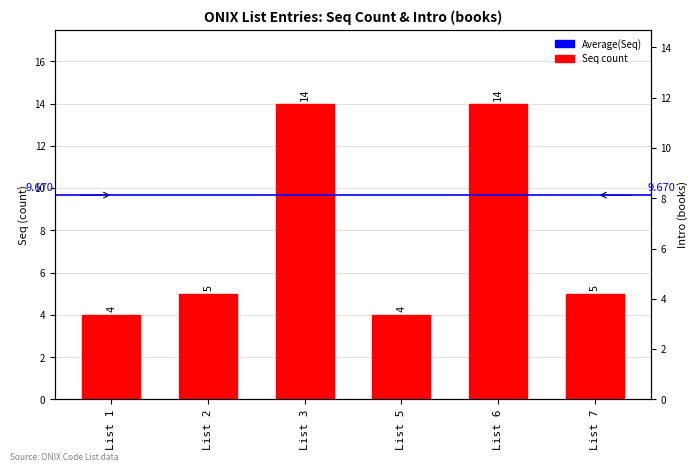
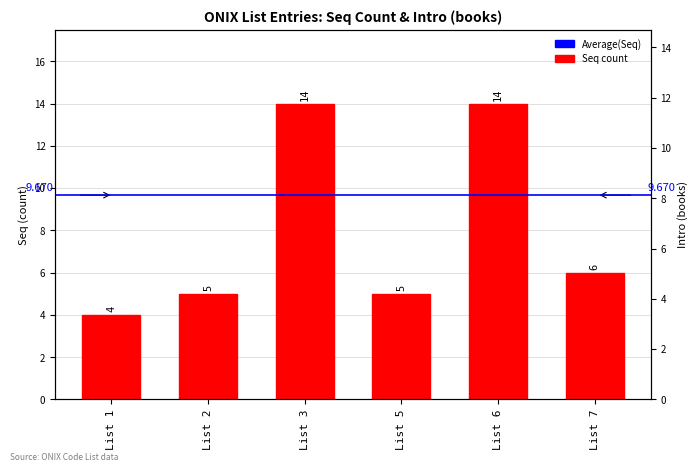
  {
    "List 1": 4,
    "List 2": 5,
    "List 3": 14,
-   "List 5": 4,
+   "List 5": 5,
    "List 6": 14,
-   "List 7": 5
+   "List 7": 6
  }
